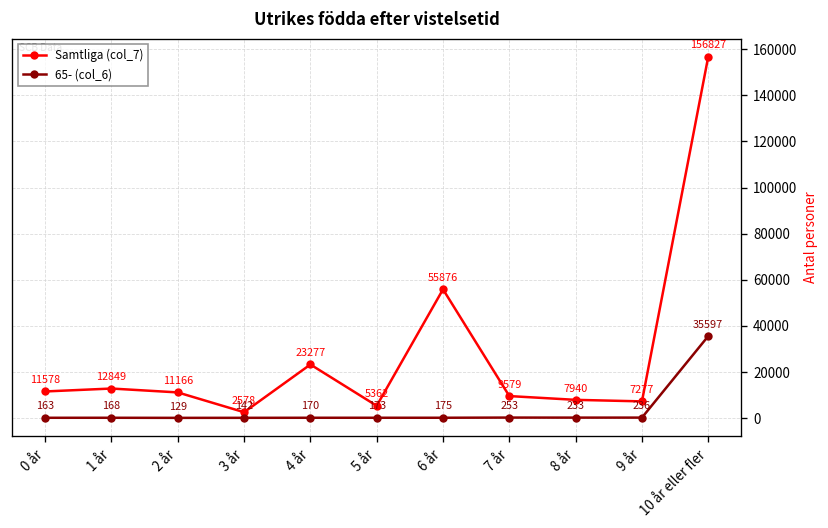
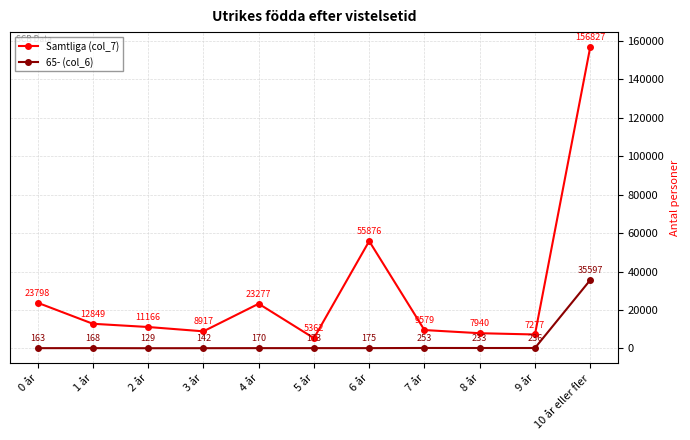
  {
    "Samtliga (col_7)": {
-     "0 år": 11578,
+     "0 år": 23798,
      "1 år": 12849,
      "2 år": 11166,
-     "3 år": 2578,
+     "3 år": 8917,
      "4 år": 23277,
      "5 år": 5362,
      "6 år": 55876,
      "7 år": 9579,
      "8 år": 7940,
      "9 år": 7277,
      "10 år eller fler": 156827
    },
    "65- (col_6)": {
      "0 år": 163,
      "1 år": 168,
      "2 år": 129,
      "4 år": 170,
      "6 år": 175,
      "7 år": 253,
      "10 år eller fler": 35597
    }
  }
